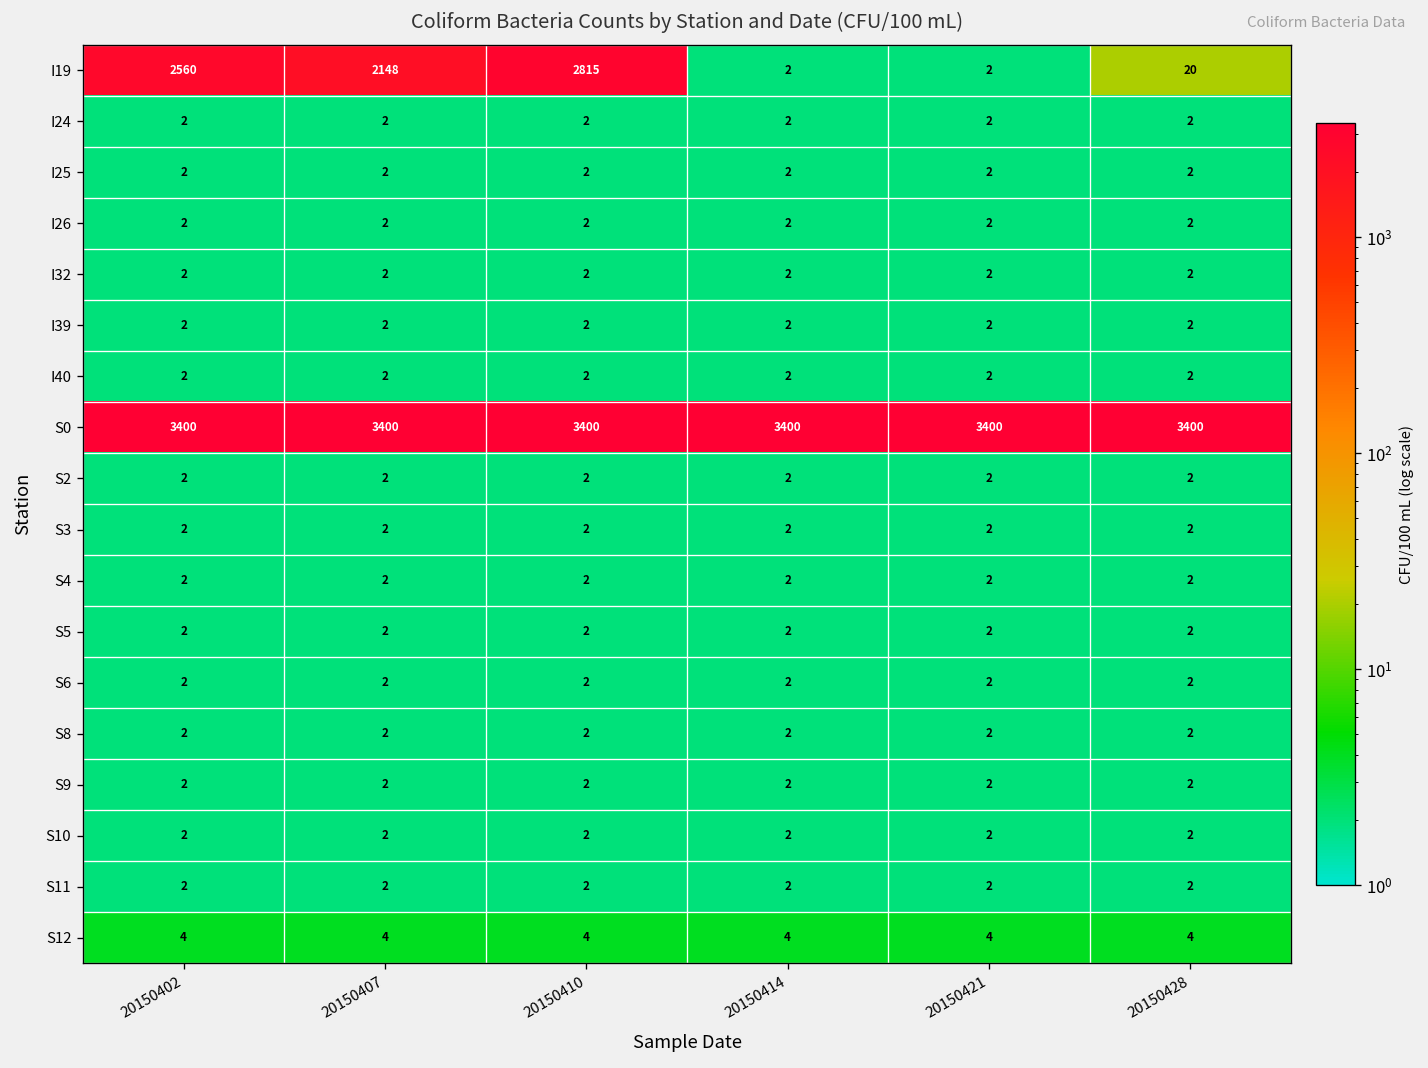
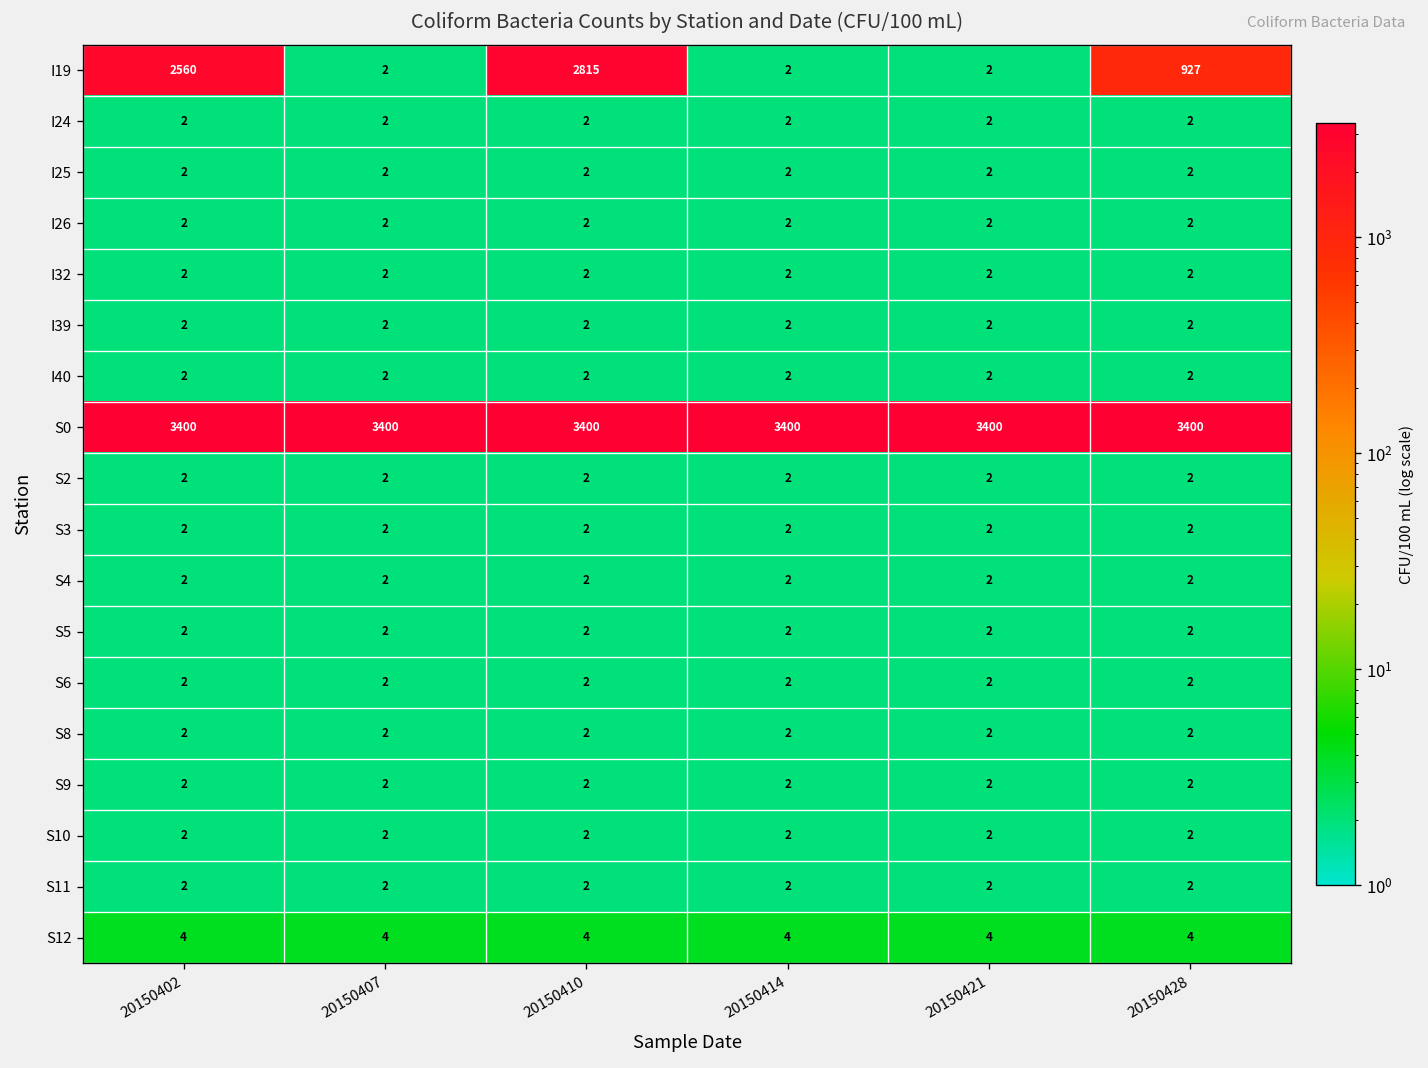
  {
    "I19": {
      "20150402": 2560,
-     "20150407": 2148,
+     "20150407": 2,
      "20150410": 2815,
      "20150414": 2,
      "20150421": 2,
-     "20150428": 20
+     "20150428": 927
    },
    "I24": {
      "20150402": 2,
      "20150407": 2,
      "20150410": 2,
      "20150414": 2,
      "20150421": 2,
      "20150428": 2
    },
    "I25": {
      "20150402": 2,
      "20150407": 2,
      "20150410": 2,
      "20150414": 2,
      "20150421": 2,
      "20150428": 2
    },
    "I26": {
      "20150402": 2,
      "20150407": 2,
      "20150410": 2,
      "20150414": 2,
      "20150421": 2,
      "20150428": 2
    },
    "I32": {
      "20150402": 2,
      "20150407": 2,
      "20150410": 2,
      "20150414": 2,
      "20150421": 2,
      "20150428": 2
    },
    "I39": {
      "20150402": 2,
      "20150407": 2,
      "20150410": 2,
      "20150414": 2,
      "20150421": 2,
      "20150428": 2
    },
    "I40": {
      "20150402": 2,
      "20150407": 2,
      "20150410": 2,
      "20150414": 2,
      "20150421": 2,
      "20150428": 2
    },
    "S0": {
      "20150402": 3400,
      "20150407": 3400,
      "20150410": 3400,
      "20150414": 3400,
      "20150421": 3400,
      "20150428": 3400
    },
    "S2": {
      "20150402": 2,
      "20150407": 2,
      "20150410": 2,
      "20150414": 2,
      "20150421": 2,
      "20150428": 2
    },
    "S3": {
      "20150402": 2,
      "20150407": 2,
      "20150410": 2,
      "20150414": 2,
      "20150421": 2,
      "20150428": 2
    },
    "S4": {
      "20150402": 2,
      "20150407": 2,
      "20150410": 2,
      "20150414": 2,
      "20150421": 2,
      "20150428": 2
    },
    "S5": {
      "20150402": 2,
      "20150407": 2,
      "20150410": 2,
      "20150414": 2,
      "20150421": 2,
      "20150428": 2
    },
    "S6": {
      "20150402": 2,
      "20150407": 2,
      "20150410": 2,
      "20150414": 2,
      "20150421": 2,
      "20150428": 2
    },
    "S8": {
      "20150402": 2,
      "20150407": 2,
      "20150410": 2,
      "20150414": 2,
      "20150421": 2,
      "20150428": 2
    },
    "S9": {
      "20150402": 2,
      "20150407": 2,
      "20150410": 2,
      "20150414": 2,
      "20150421": 2,
      "20150428": 2
    },
    "S10": {
      "20150402": 2,
      "20150407": 2,
      "20150410": 2,
      "20150414": 2,
      "20150421": 2,
      "20150428": 2
    },
    "S11": {
      "20150402": 2,
      "20150407": 2,
      "20150410": 2,
      "20150414": 2,
      "20150421": 2,
      "20150428": 2
    },
    "S12": {
      "20150402": 4,
      "20150407": 4,
      "20150410": 4,
      "20150414": 4,
      "20150421": 4,
      "20150428": 4
    }
  }
